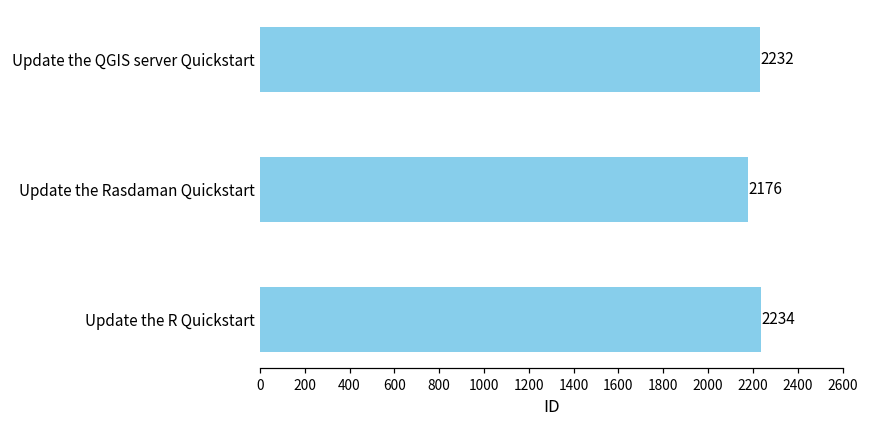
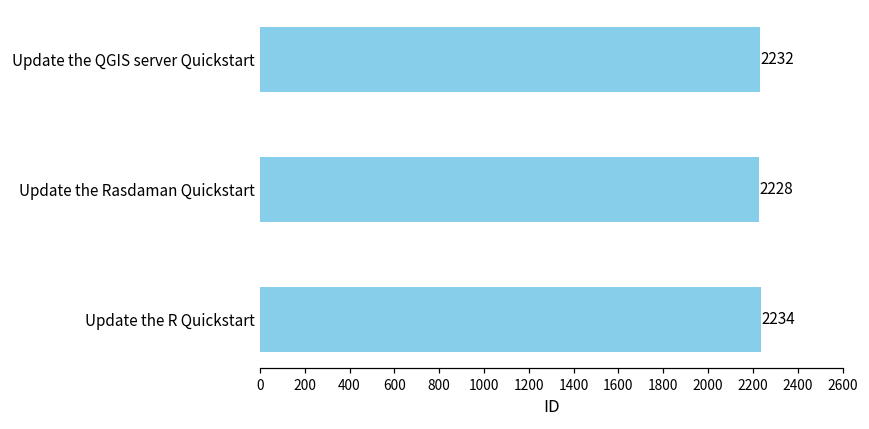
  {
    "Update the QGIS server Quickstart": 2232,
-   "Update the Rasdaman Quickstart": 2176,
+   "Update the Rasdaman Quickstart": 2228,
    "Update the R Quickstart": 2234
  }
